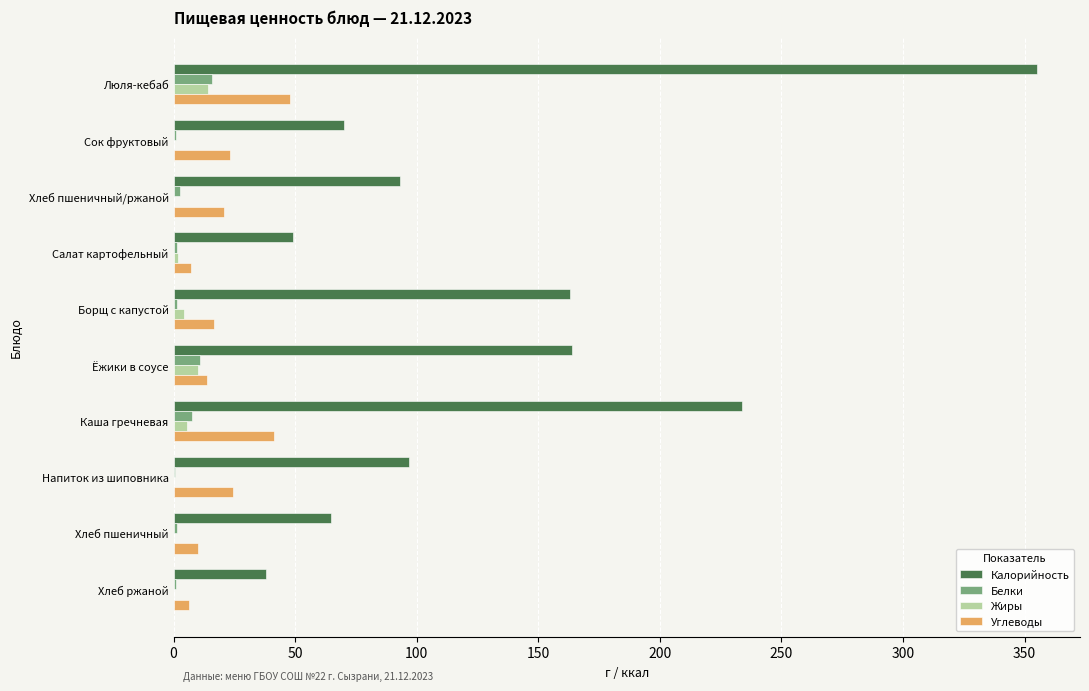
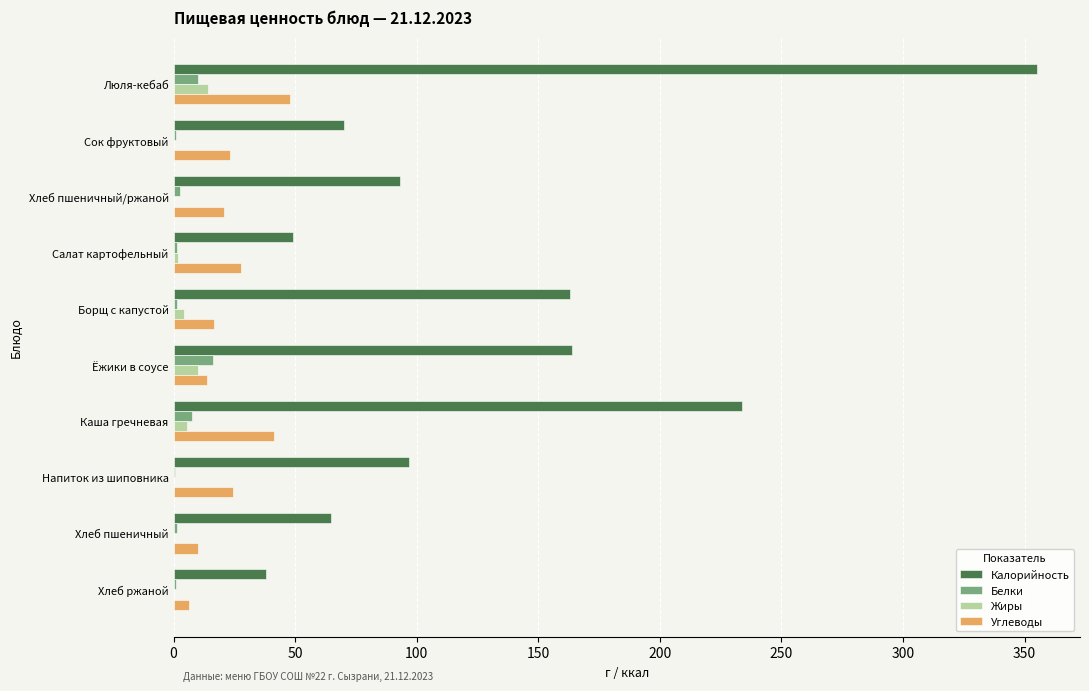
  {
    "Калорийность": {
      "Люля-кебаб": 355,
      "Сок фруктовый": 70,
      "Хлеб пшеничный/ржаной": 93,
      "Салат картофельный": 49,
      "Борщ с капустой": 163,
      "Ёжики в соусе": 164,
      "Каша гречневая": 234,
      "Напиток из шиповника": 97,
      "Хлеб пшеничный": 65,
      "Хлеб ржаной": 38
    },
    "Белки": {
-     "Люля-кебаб": 16,
+     "Люля-кебаб": 10,
      "Хлеб пшеничный/ржаной": 3,
      "Салат картофельный": 1,
      "Борщ с капустой": 1,
-     "Ёжики в соусе": 11,
+     "Ёжики в соусе": 16,
      "Каша гречневая": 8,
      "Хлеб пшеничный": 2,
      "Хлеб ржаной": 1
    },
    "Жиры": {
      "Люля-кебаб": 14,
      "Сок фруктовый": 0,
      "Салат картофельный": 2,
      "Борщ с капустой": 4,
      "Ёжики в соусе": 10,
      "Каша гречневая": 5,
      "Напиток из шиповника": 0
    },
    "Углеводы": {
      "Люля-кебаб": 48,
      "Сок фруктовый": 23,
      "Хлеб пшеничный/ржаной": 21,
-     "Салат картофельный": 7,
+     "Салат картофельный": 28,
      "Борщ с капустой": 17,
      "Ёжики в соусе": 14,
      "Каша гречневая": 41,
      "Напиток из шиповника": 24,
      "Хлеб пшеничный": 10,
      "Хлеб ржаной": 6
    }
  }
